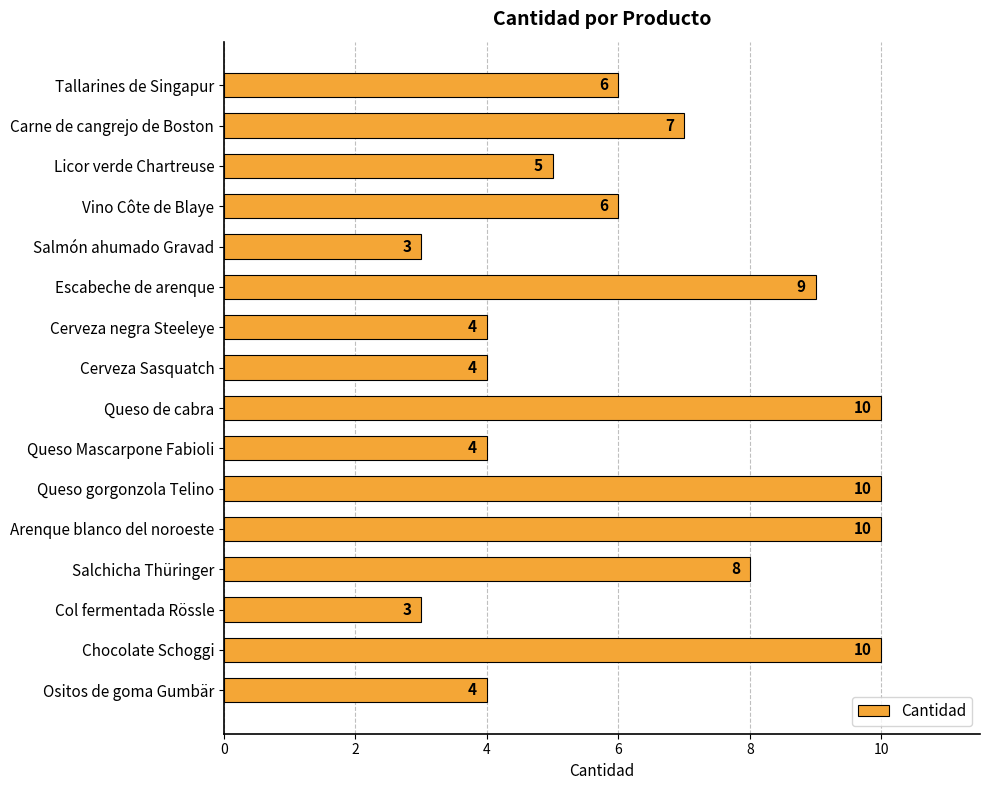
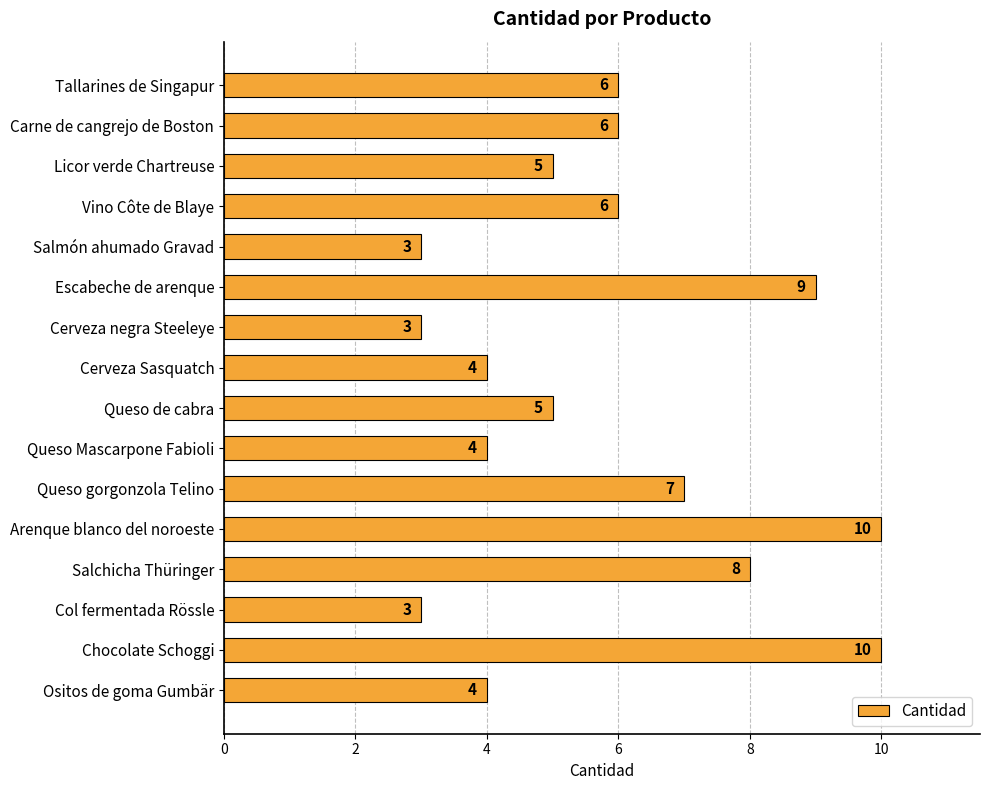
  {
    "Tallarines de Singapur": 6,
-   "Carne de cangrejo de Boston": 7,
+   "Carne de cangrejo de Boston": 6,
    "Licor verde Chartreuse": 5,
    "Vino Côte de Blaye": 6,
    "Salmón ahumado Gravad": 3,
    "Escabeche de arenque": 9,
-   "Cerveza negra Steeleye": 4,
+   "Cerveza negra Steeleye": 3,
    "Cerveza Sasquatch": 4,
-   "Queso de cabra": 10,
+   "Queso de cabra": 5,
    "Queso Mascarpone Fabioli": 4,
-   "Queso gorgonzola Telino": 10,
+   "Queso gorgonzola Telino": 7,
    "Arenque blanco del noroeste": 10,
    "Salchicha Thüringer": 8,
    "Col fermentada Rössle": 3,
    "Chocolate Schoggi": 10,
    "Ositos de goma Gumbär": 4
  }
